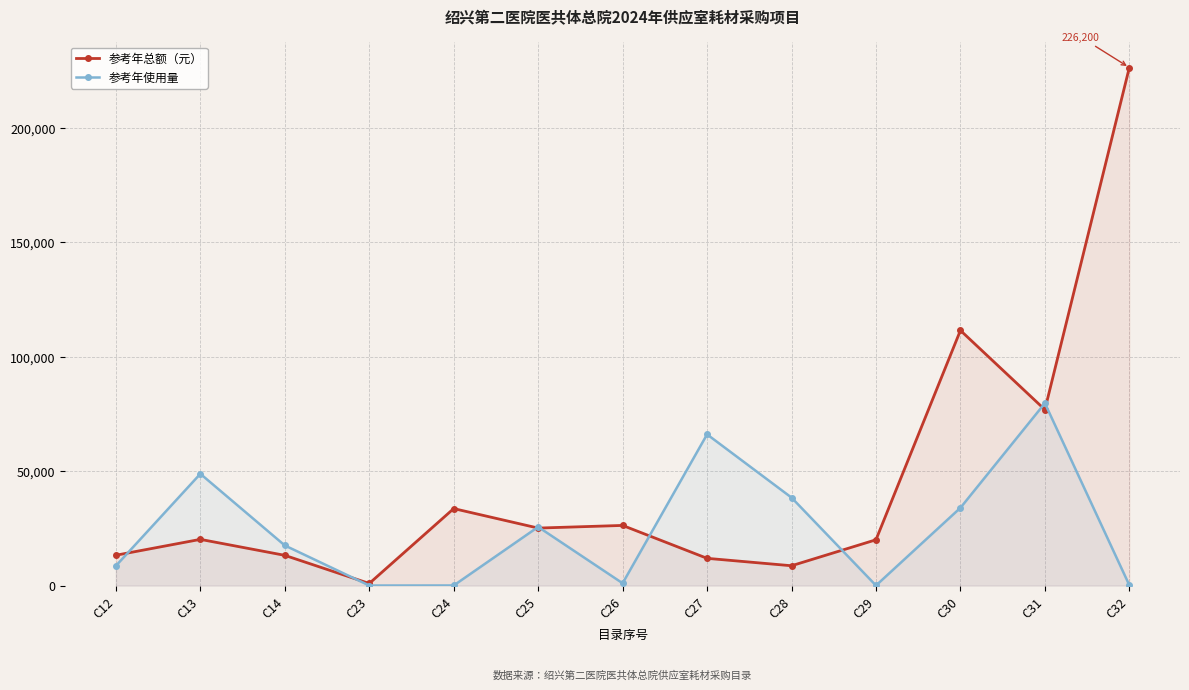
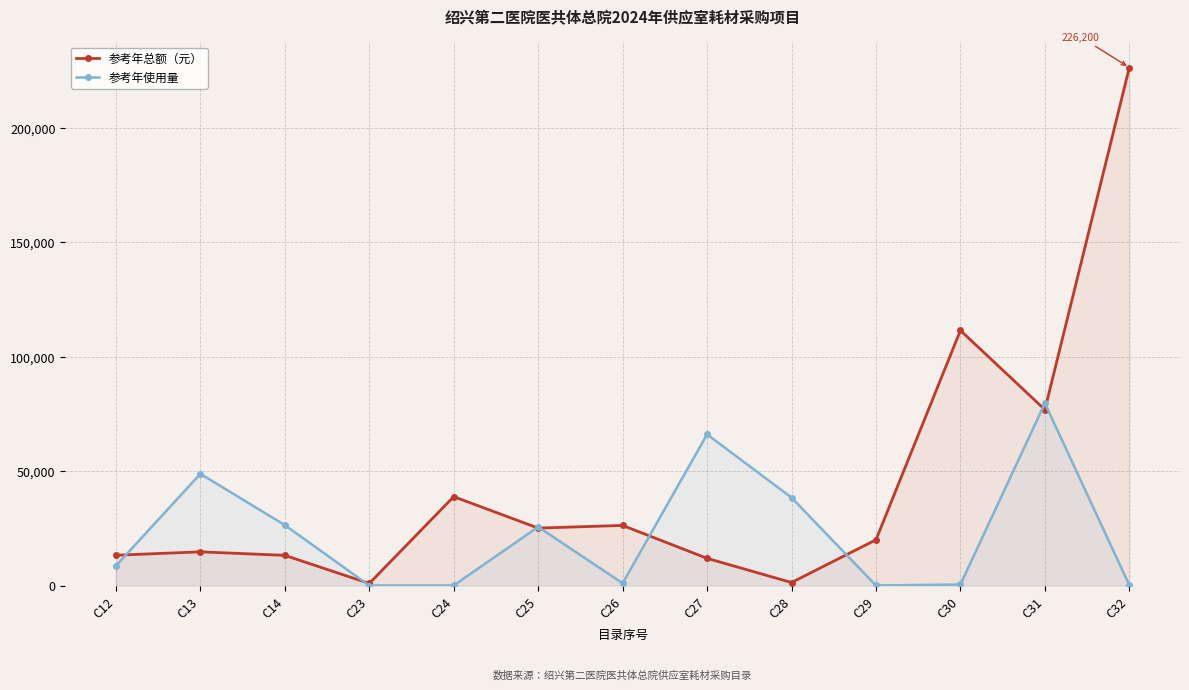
  {
    "参考年总额（元）": {
      "C12": "13,000",
-     "C13": "20,000",
+     "C13": "15,000",
      "C14": "13,000",
-     "C24": "34,000",
+     "C24": "39,000",
      "C26": "26,000",
      "C27": "12,000",
-     "C28": "9,000",
+     "C28": "1,000",
      "C29": "20,000",
      "C30": "111,000",
      "C31": "77,000"
    },
    "参考年使用量": {
      "C12": "9,000",
      "C13": "49,000",
-     "C14": "18,000",
+     "C14": "26,000",
      "C24": "0",
      "C26": "1,000",
      "C27": "66,000",
      "C28": "38,000",
      "C29": "0",
-     "C30": "34,000",
+     "C30": "0",
      "C31": "80,000",
      "C32": "0"
    }
  }
